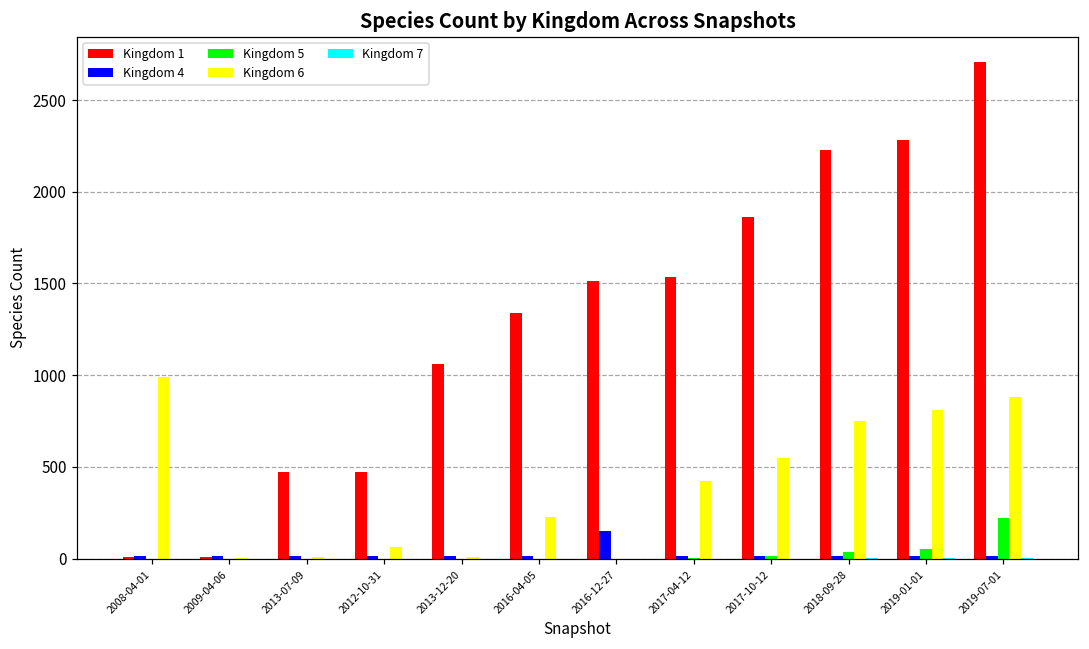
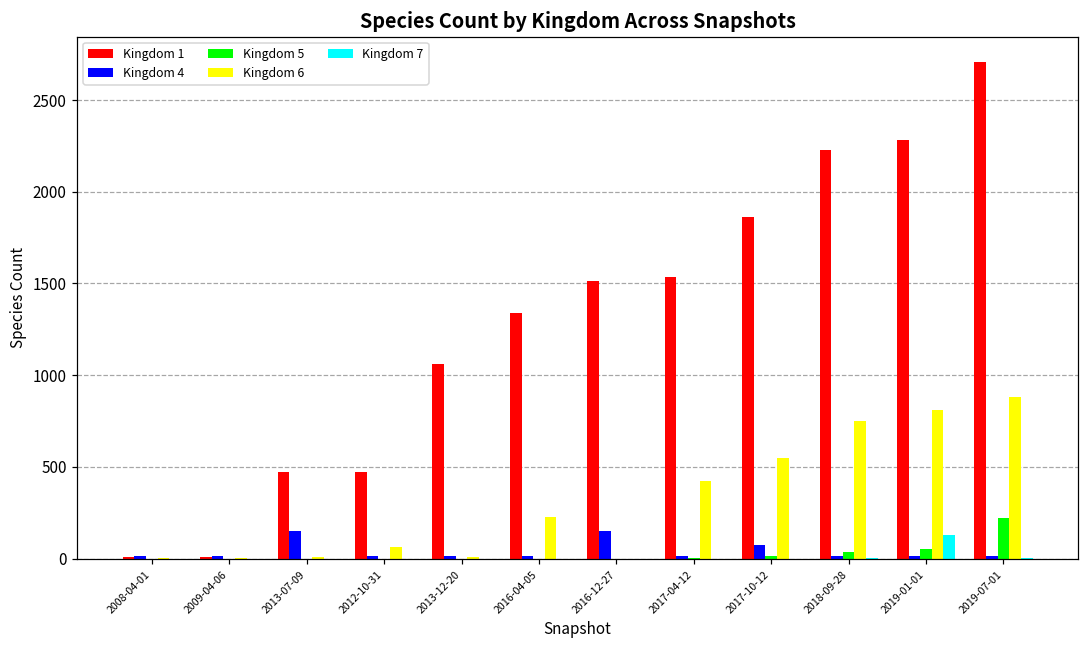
  {
    "Kingdom 1": {
      "2013-07-09": 470,
      "2012-10-31": 470,
      "2013-12-20": 1060,
      "2016-04-05": 1340,
      "2016-12-27": 1510,
      "2017-04-12": 1540,
      "2017-10-12": 1860,
      "2018-09-28": 2230,
      "2019-01-01": 2280,
      "2019-07-01": 2710
    },
    "Kingdom 4": {
-     "2013-07-09": 20,
+     "2013-07-09": 150,
      "2012-10-31": 20,
      "2013-12-20": 20,
      "2016-04-05": 20,
      "2016-12-27": 150,
      "2017-04-12": 20,
-     "2017-10-12": 20,
+     "2017-10-12": 70,
      "2018-09-28": 20,
      "2019-01-01": 20,
      "2019-07-01": 20
    },
    "Kingdom 5": {
      "2008-04-01": 0,
      "2009-04-06": 0,
      "2013-07-09": 0,
      "2012-10-31": 0,
      "2013-12-20": 0,
      "2016-04-05": 0,
      "2016-12-27": 0,
      "2018-09-28": 30,
      "2019-01-01": 50,
      "2019-07-01": 220
    },
    "Kingdom 6": {
-     "2008-04-01": 990,
+     "2008-04-01": 10,
      "2012-10-31": 60,
      "2016-04-05": 230,
      "2016-12-27": 0,
      "2017-04-12": 420,
      "2017-10-12": 550,
      "2018-09-28": 750,
      "2019-01-01": 810,
      "2019-07-01": 880
    },
    "Kingdom 7": {
      "2008-04-01": 0,
      "2009-04-06": 0,
      "2013-07-09": 0,
      "2012-10-31": 0,
      "2013-12-20": 0,
      "2016-04-05": 0,
      "2016-12-27": 0,
      "2017-04-12": 0,
      "2017-10-12": 0,
-     "2019-01-01": 0
+     "2019-01-01": 130
    }
  }
